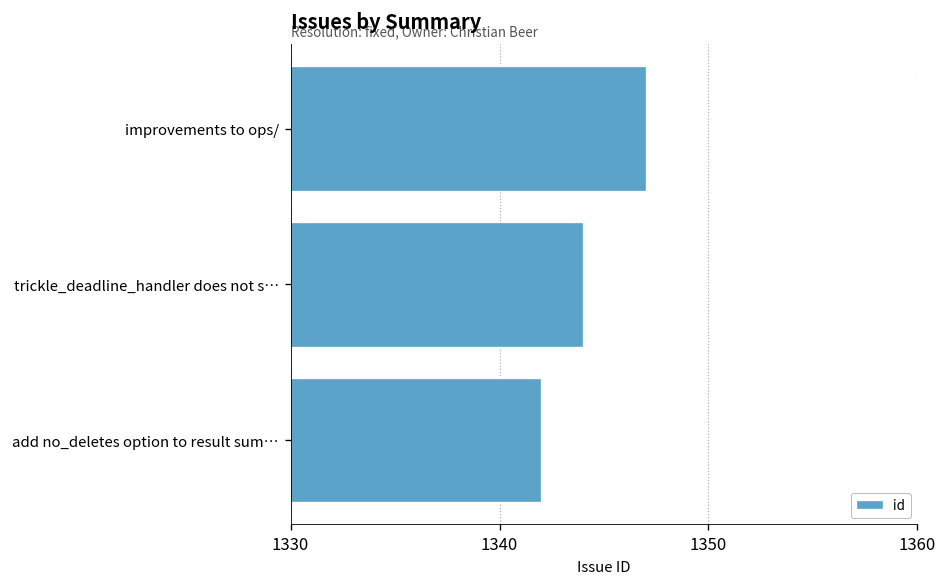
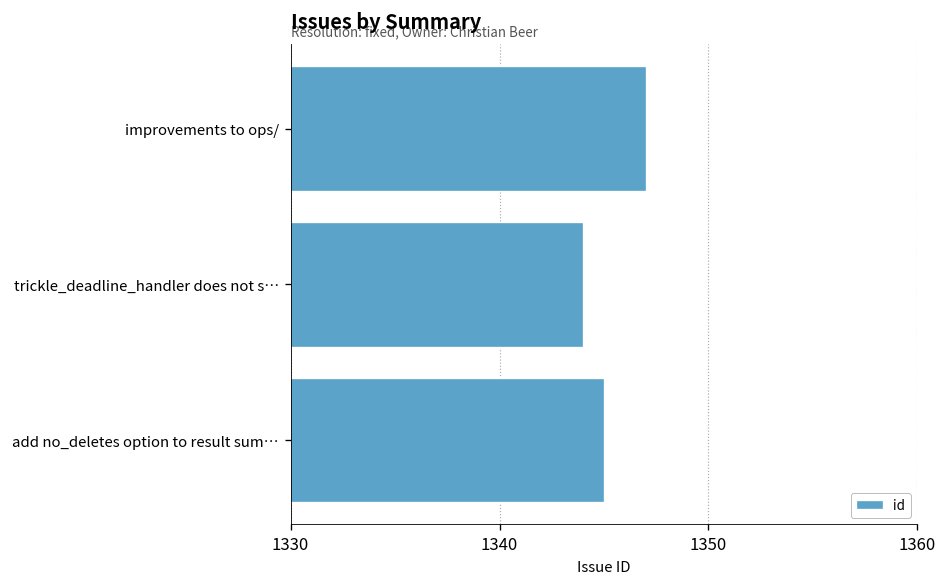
  {
    "improvements to ops/": 1347,
    "trickle_deadline_handler does not s…": 1344,
-   "add no_deletes option to result sum…": 1342
+   "add no_deletes option to result sum…": 1345
  }
